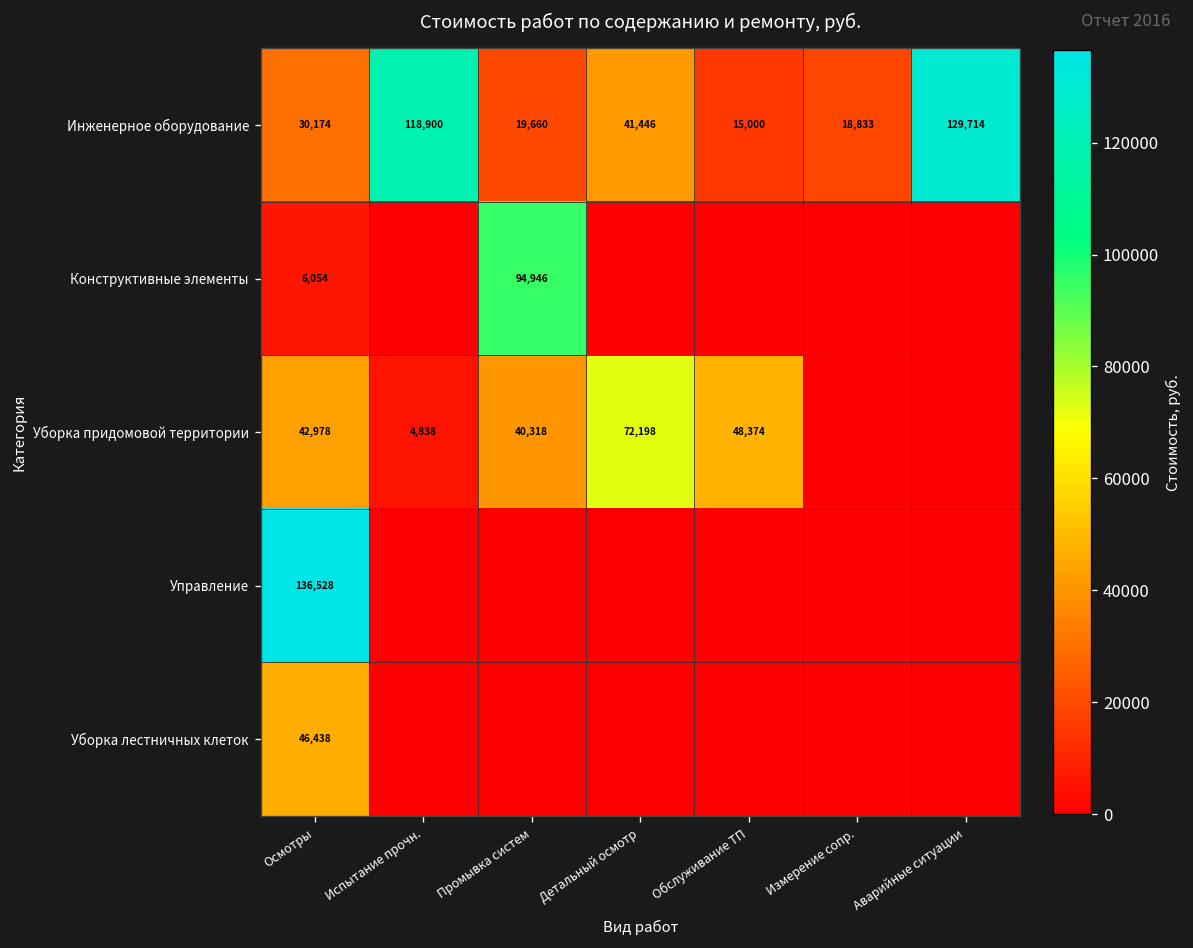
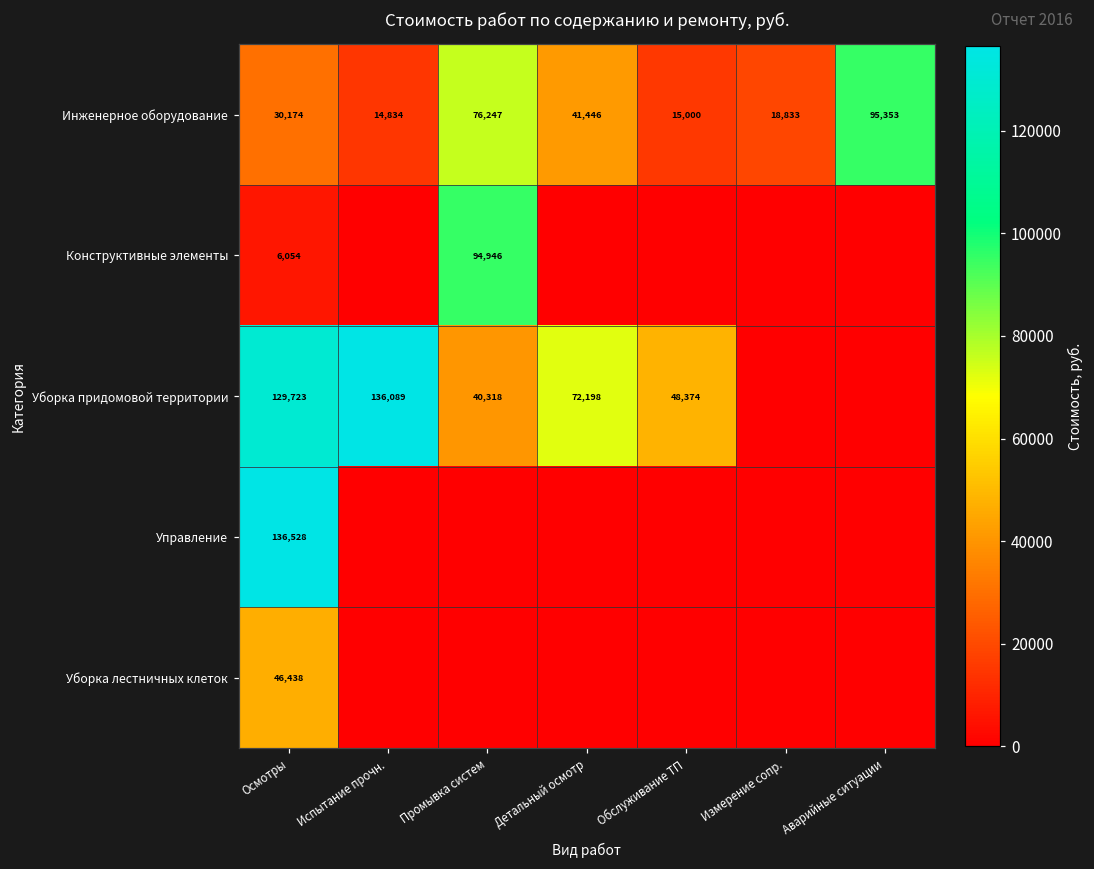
  {
    "Инженерное оборудование": {
      "Осмотры": "30,174",
-     "Испытание прочн.": "118,900",
-     "Промывка систем": "19,660",
+     "Испытание прочн.": "14,834",
+     "Промывка систем": "76,247",
      "Детальный осмотр": "41,446",
      "Обслуживание ТП": "15,000",
      "Измерение сопр.": "18,833",
-     "Аварийные ситуации": "129,714"
+     "Аварийные ситуации": "95,353"
    },
    "Конструктивные элементы": {
      "Осмотры": "6,054",
      "Промывка систем": "94,946"
    },
    "Уборка придомовой территории": {
-     "Осмотры": "42,978",
-     "Испытание прочн.": "4,838",
+     "Осмотры": "129,723",
+     "Испытание прочн.": "136,089",
      "Промывка систем": "40,318",
      "Детальный осмотр": "72,198",
      "Обслуживание ТП": "48,374"
    },
    "Управление": {
      "Осмотры": "136,528"
    },
    "Уборка лестничных клеток": {
      "Осмотры": "46,438"
    }
  }
